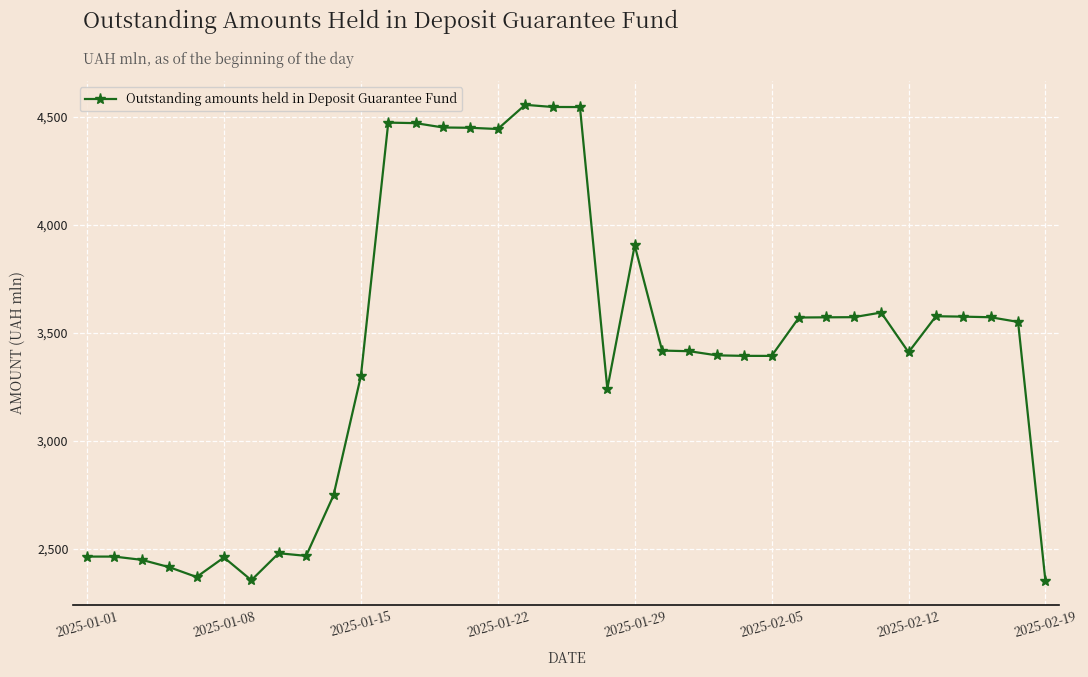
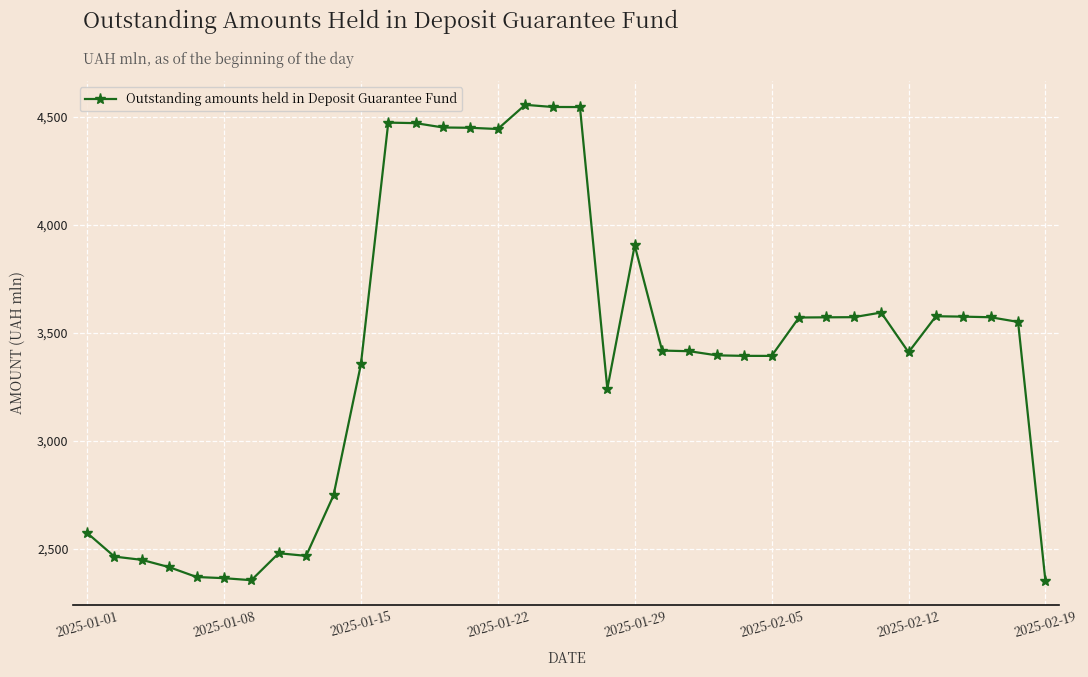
  {
-   "2025-01-01": "2,460",
-   "2025-01-08": "2,460",
-   "2025-01-15": "3,300",
+   "2025-01-01": "2,570",
+   "2025-01-08": "2,360",
+   "2025-01-15": "3,350",
    "2025-01-22": "4,440",
    "2025-01-29": "3,900",
    "2025-02-05": "3,390",
    "2025-02-12": "3,410",
    "2025-02-19": "2,350"
  }
